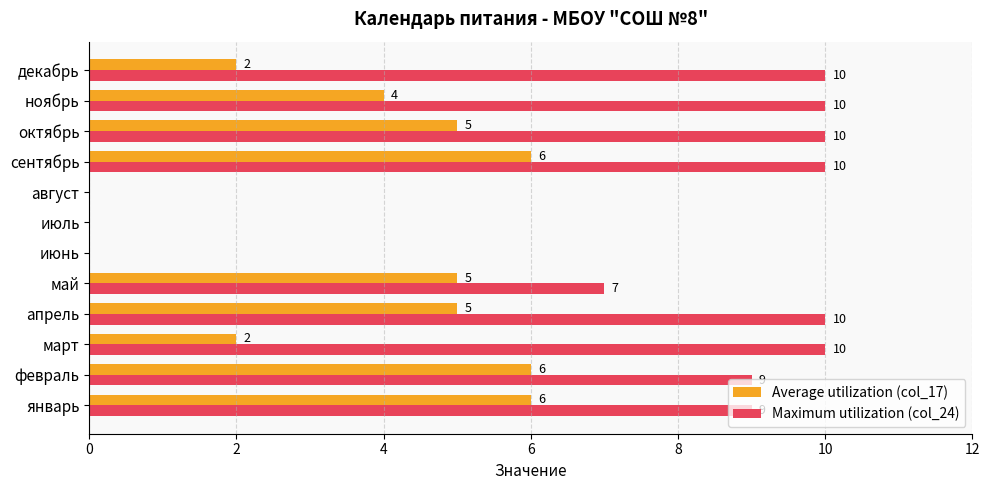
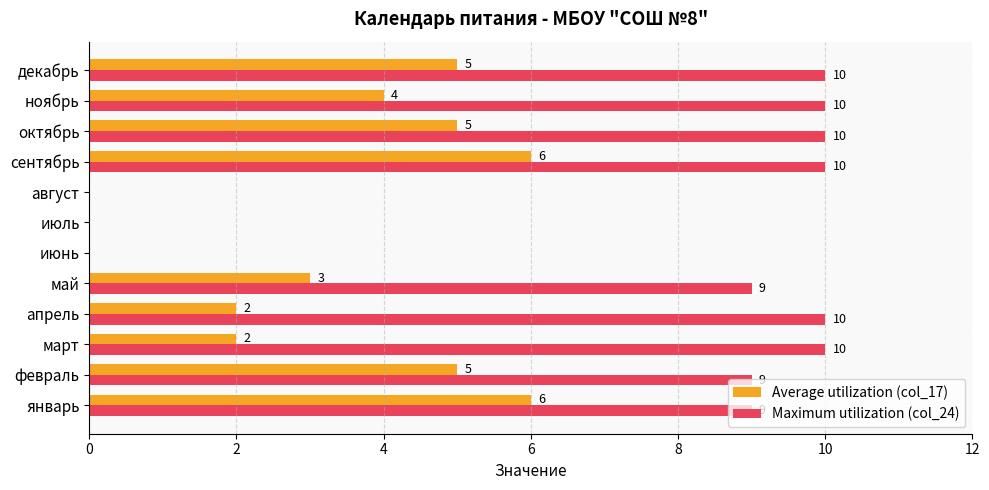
  {
    "Average utilization (col_17)": {
-     "декабрь": 2,
+     "декабрь": 5,
      "ноябрь": 4,
      "октябрь": 5,
      "сентябрь": 6,
-     "май": 5,
-     "апрель": 5,
+     "май": 3,
+     "апрель": 2,
      "март": 2,
-     "февраль": 6,
+     "февраль": 5,
      "январь": 6
    },
    "Maximum utilization (col_24)": {
      "декабрь": 10,
      "ноябрь": 10,
      "октябрь": 10,
      "сентябрь": 10,
-     "май": 7,
+     "май": 9,
      "апрель": 10,
      "март": 10
    }
  }
